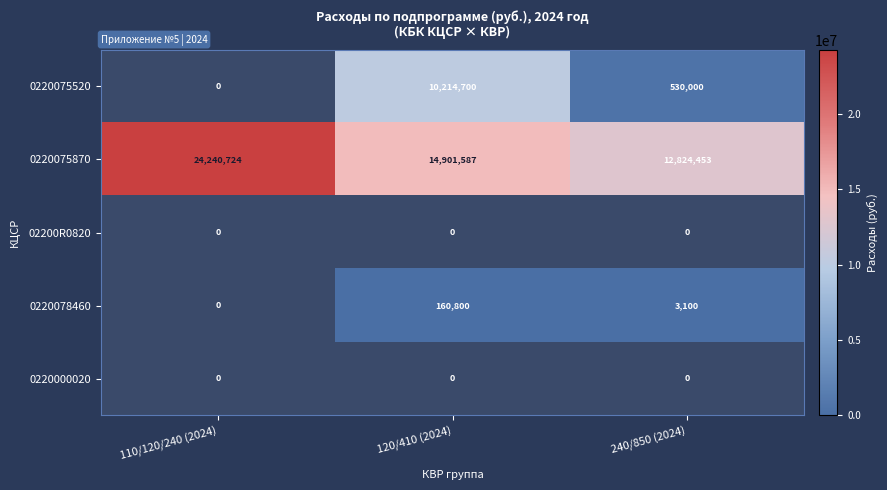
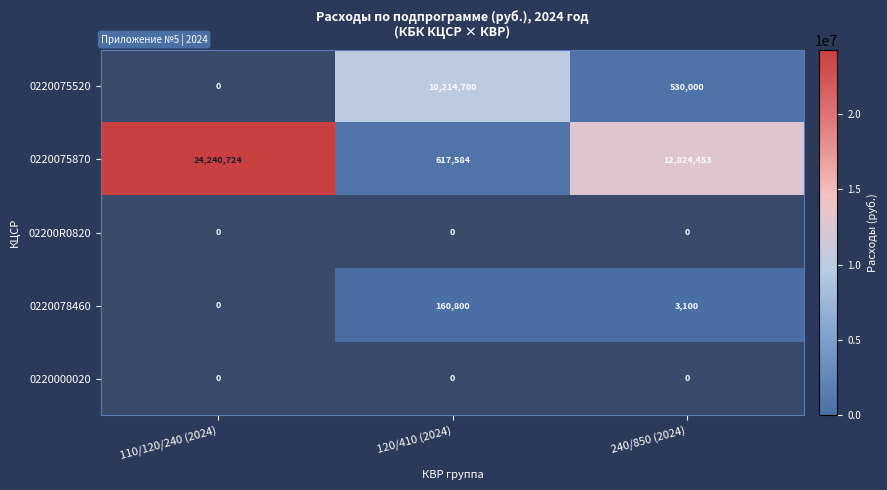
  {
    "0220075520": {
      "120/410 (2024)": "10,214,700",
      "240/850 (2024)": "530,000"
    },
    "0220075870": {
      "110/120/240 (2024)": "24,240,724",
-     "120/410 (2024)": "14,901,587",
+     "120/410 (2024)": "617,584",
      "240/850 (2024)": "12,824,453"
    },
    "0220078460": {
      "120/410 (2024)": "160,800",
      "240/850 (2024)": "3,100"
    }
  }
